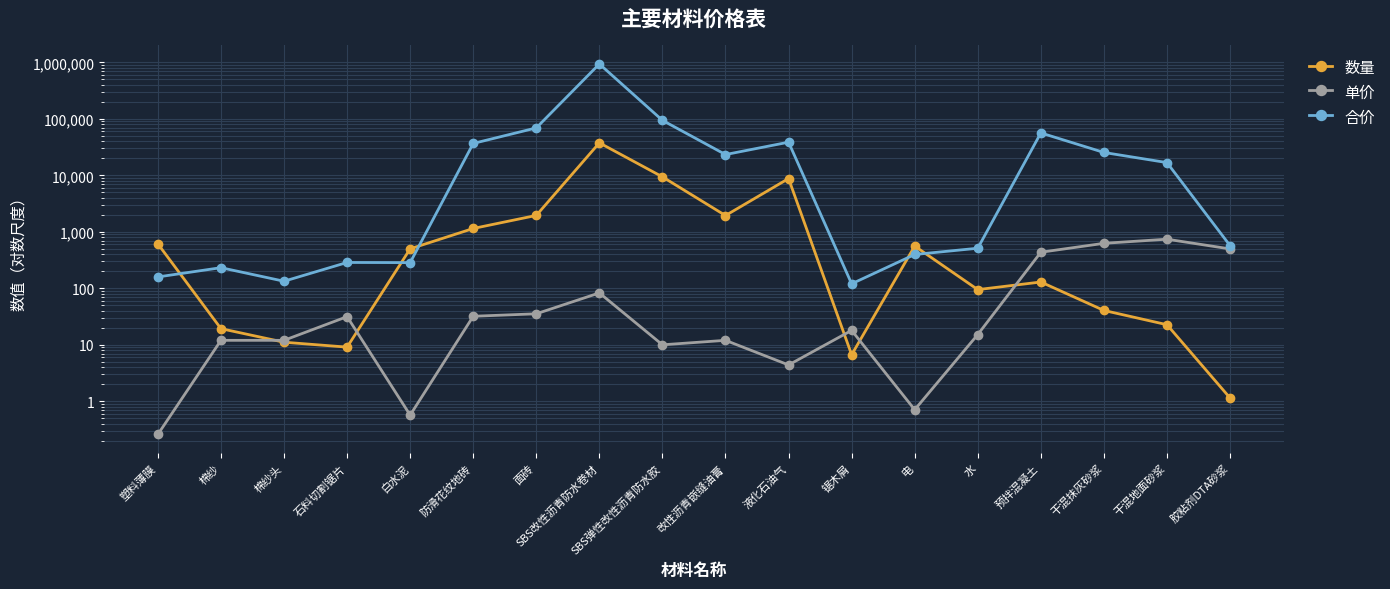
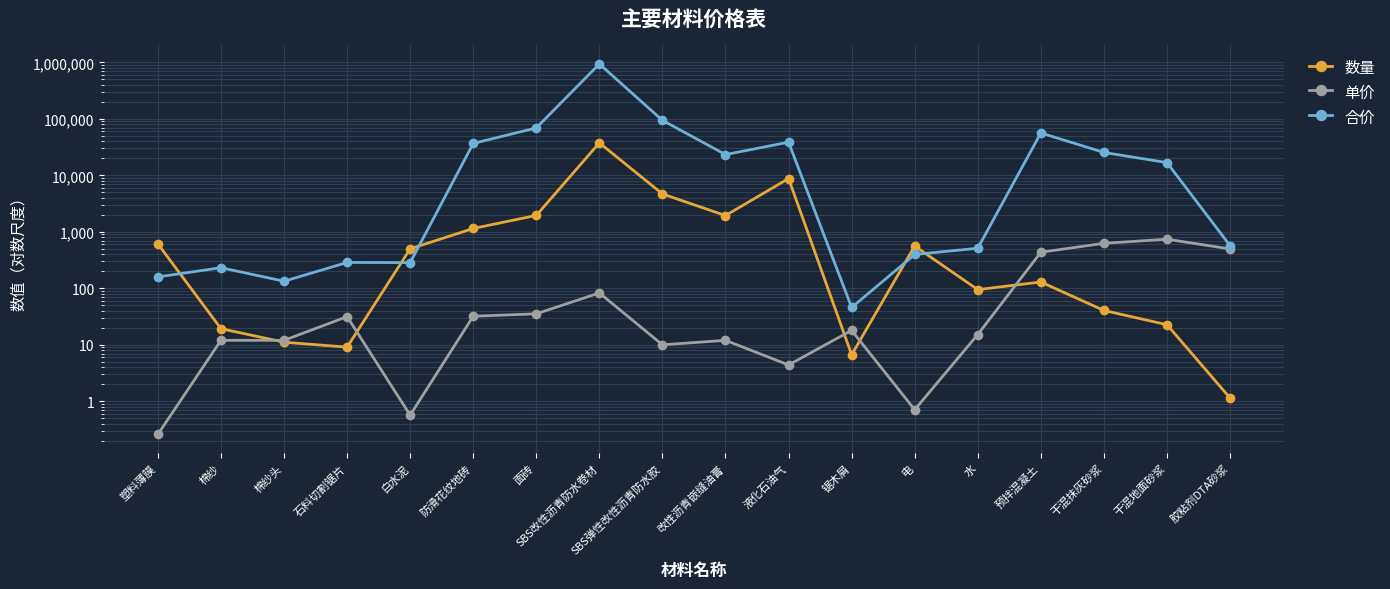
  {
    "数量": {
      "塑料薄膜": "600",
      "棉纱": "19",
      "石料切割锯片": "9",
      "白水泥": "500",
      "防滑花纹地砖": "1,100",
      "面砖": "2,000",
      "SBS改性沥青防水卷材": "40,000",
-     "SBS弹性改性沥青防水胶": "9,000",
+     "SBS弹性改性沥青防水胶": "5,000",
      "改性沥青嵌缝油膏": "1,900",
      "液化石油气": "9,000",
      "锯木屑": "7",
      "电": "600",
      "水": "90",
      "预拌混凝土": "130",
      "干混抹灰砂浆": "40",
      "干混地面砂浆": "23",
      "胶粘剂DTA砂浆": "1.1"
    },
    "单价": {
      "塑料薄膜": "0.3",
      "棉纱": "12",
      "石料切割锯片": "30",
      "白水泥": "0.6",
      "防滑花纹地砖": "30",
      "面砖": "40",
      "SBS改性沥青防水卷材": "80",
      "SBS弹性改性沥青防水胶": "10",
      "改性沥青嵌缝油膏": "12",
      "液化石油气": "4",
      "锯木屑": "18",
      "电": "0.7",
      "水": "15",
      "预拌混凝土": "400",
      "干混抹灰砂浆": "600",
      "干混地面砂浆": "700",
      "胶粘剂DTA砂浆": "500"
    },
    "合价": {
      "塑料薄膜": "160",
      "棉纱": "230",
      "棉纱头": "130",
      "石料切割锯片": "300",
      "白水泥": "300",
      "防滑花纹地砖": "40,000",
      "面砖": "70,000",
      "SBS改性沥青防水卷材": "900,000",
      "SBS弹性改性沥青防水胶": "90,000",
      "改性沥青嵌缝油膏": "23,000",
      "液化石油气": "40,000",
-     "锯木屑": "120",
+     "锯木屑": "50",
      "电": "400",
      "水": "500",
      "预拌混凝土": "60,000",
      "干混抹灰砂浆": "30,000",
      "干混地面砂浆": "17,000",
      "胶粘剂DTA砂浆": "600"
    }
  }
